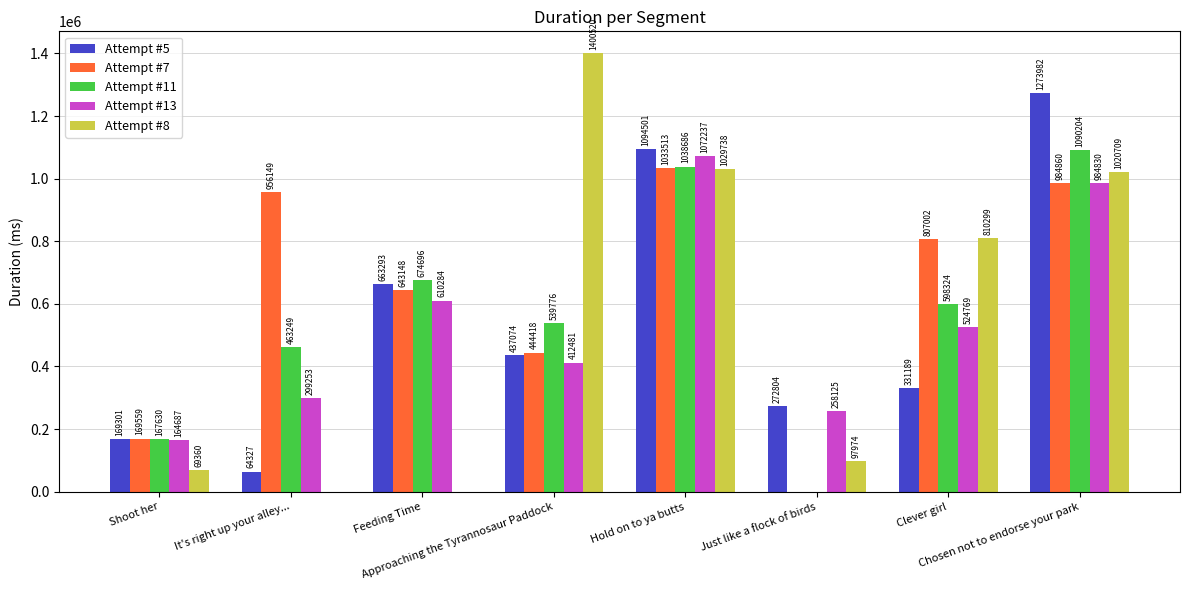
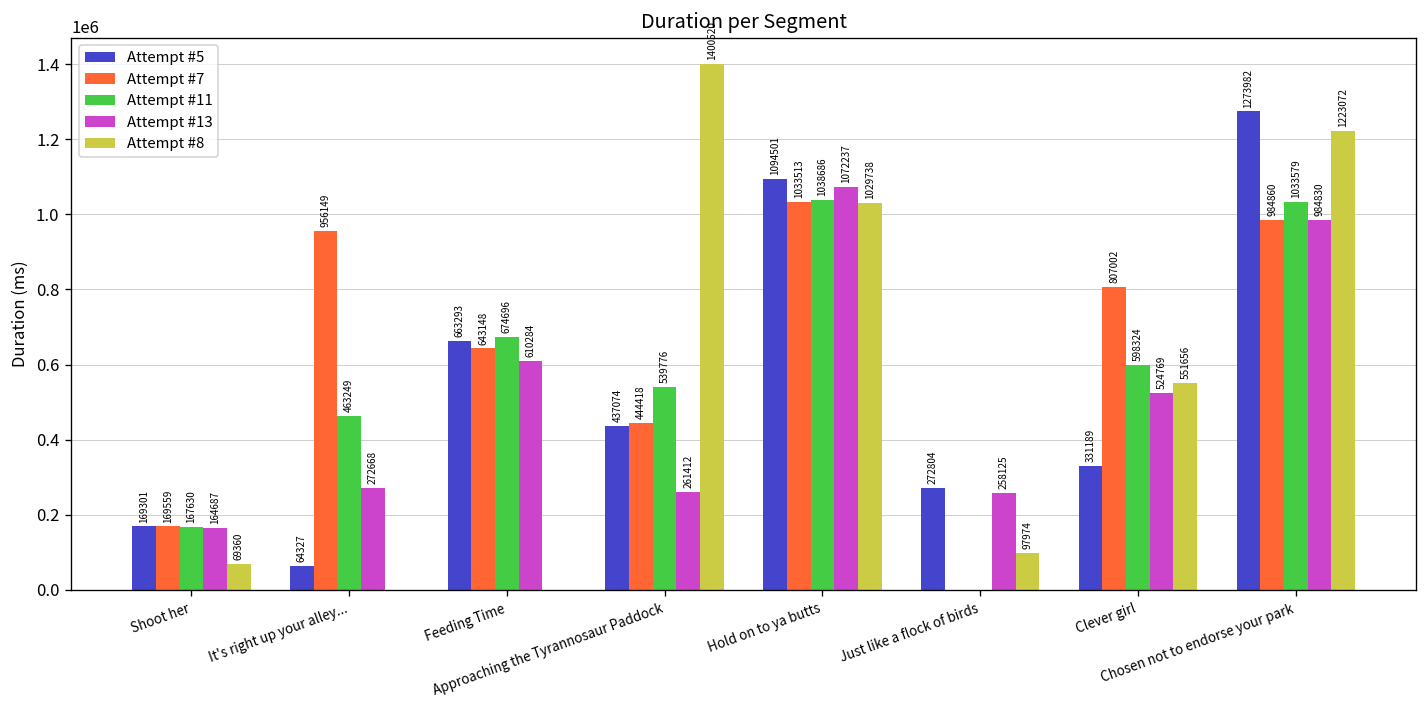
  {
    "Attempt #5": {
      "Shoot her": 169301,
      "It's right up your alley...": 64327,
      "Feeding Time": 663293,
      "Approaching the Tyrannosaur Paddock": 437074,
      "Hold on to ya butts": 1094501,
      "Just like a flock of birds": 272804,
      "Clever girl": 331189,
      "Chosen not to endorse your park": 1273982
    },
    "Attempt #7": {
      "Shoot her": 169559,
      "It's right up your alley...": 956149,
      "Feeding Time": 643148,
      "Approaching the Tyrannosaur Paddock": 444418,
      "Hold on to ya butts": 1033513,
      "Clever girl": 807002,
      "Chosen not to endorse your park": 984860
    },
    "Attempt #11": {
      "Shoot her": 167630,
      "It's right up your alley...": 463249,
      "Feeding Time": 674696,
      "Approaching the Tyrannosaur Paddock": 539776,
      "Hold on to ya butts": 1038686,
      "Clever girl": 598324,
-     "Chosen not to endorse your park": 1090204
+     "Chosen not to endorse your park": 1033579
    },
    "Attempt #13": {
      "Shoot her": 164687,
-     "It's right up your alley...": 299253,
+     "It's right up your alley...": 272668,
      "Feeding Time": 610284,
-     "Approaching the Tyrannosaur Paddock": 412481,
+     "Approaching the Tyrannosaur Paddock": 261412,
      "Hold on to ya butts": 1072237,
      "Just like a flock of birds": 258125,
      "Clever girl": 524769,
      "Chosen not to endorse your park": 984830
    },
    "Attempt #8": {
      "Shoot her": 69360,
      "Approaching the Tyrannosaur Paddock": 1400520,
      "Hold on to ya butts": 1029738,
      "Just like a flock of birds": 97974,
-     "Clever girl": 810299,
-     "Chosen not to endorse your park": 1020709
+     "Clever girl": 551656,
+     "Chosen not to endorse your park": 1223072
    }
  }
